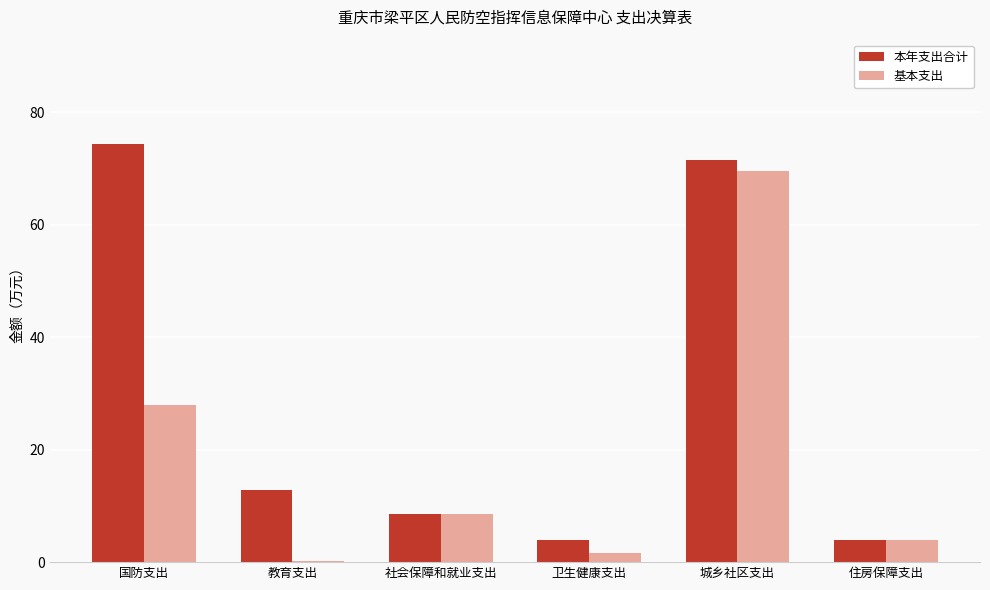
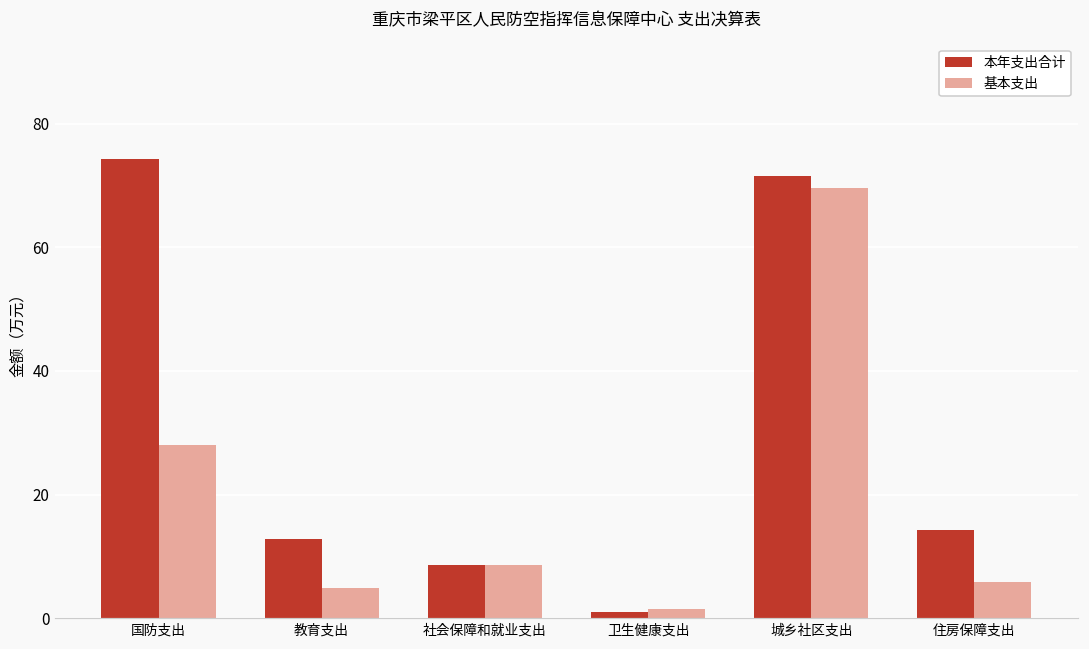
  {
    "本年支出合计": {
      "国防支出": 74,
      "教育支出": 13,
      "社会保障和就业支出": 9,
-     "卫生健康支出": 4,
+     "卫生健康支出": 1,
      "城乡社区支出": 72,
-     "住房保障支出": 4
+     "住房保障支出": 14
    },
    "基本支出": {
      "国防支出": 28,
-     "教育支出": 0,
+     "教育支出": 5,
      "社会保障和就业支出": 9,
      "卫生健康支出": 2,
      "城乡社区支出": 70,
-     "住房保障支出": 4
+     "住房保障支出": 6
    }
  }
